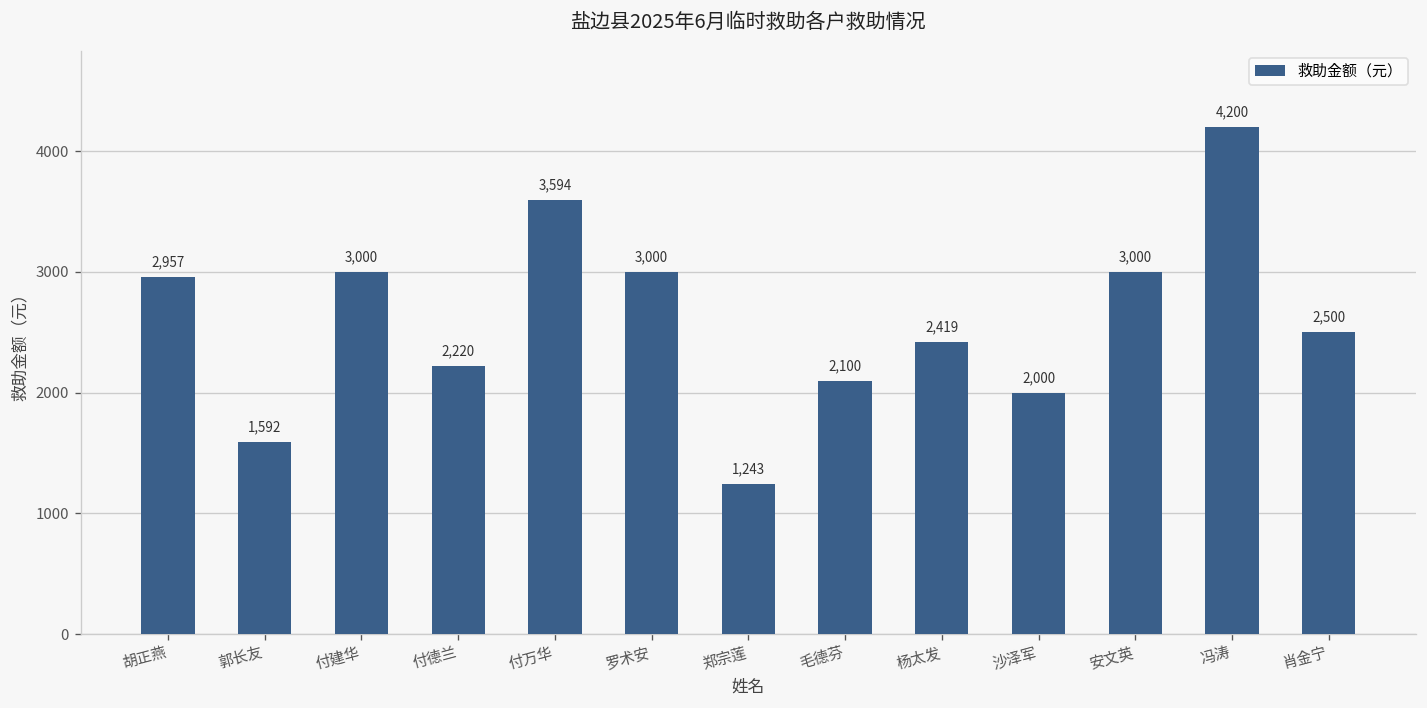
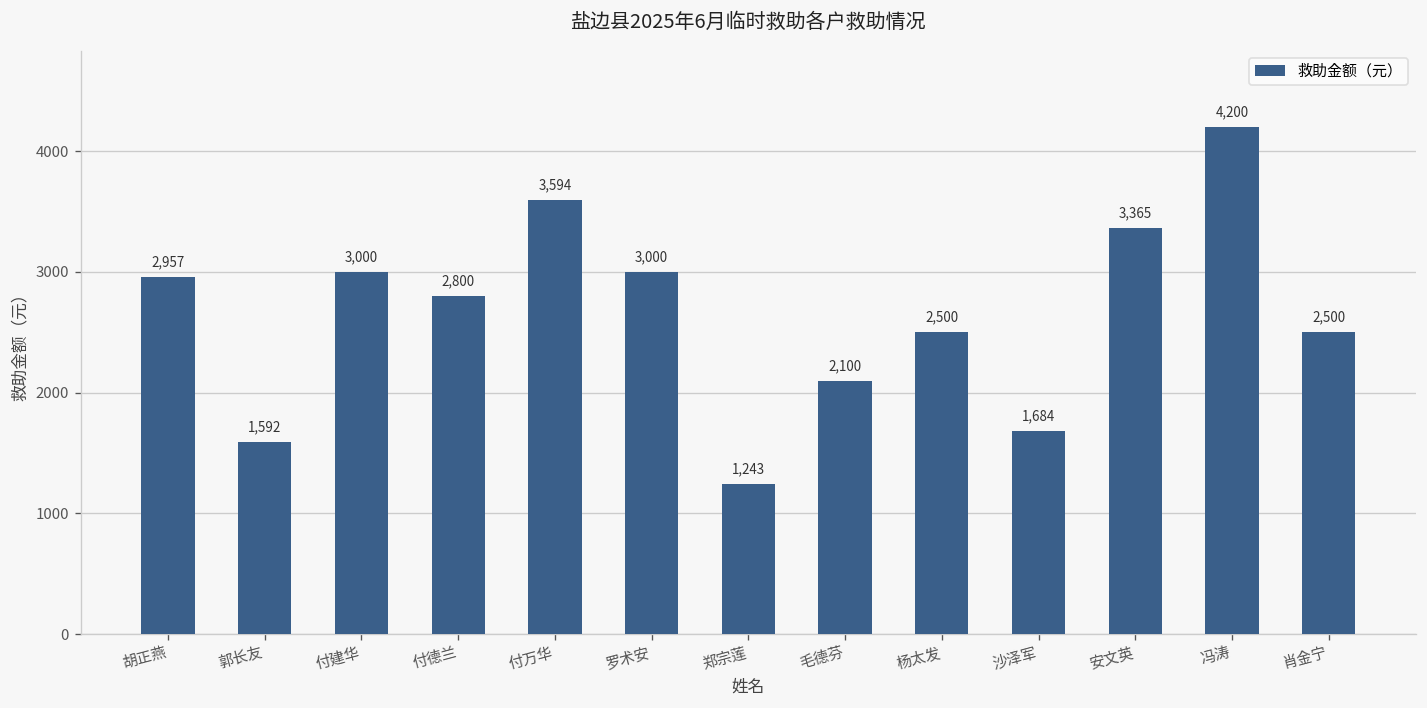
  {
    "胡正燕": "2,957",
    "郭长友": "1,592",
    "付建华": "3,000",
-   "付德兰": "2,220",
+   "付德兰": "2,800",
    "付万华": "3,594",
    "罗术安": "3,000",
    "郑宗莲": "1,243",
    "毛德芬": "2,100",
-   "杨太发": "2,419",
-   "沙泽军": "2,000",
-   "安文英": "3,000",
+   "杨太发": "2,500",
+   "沙泽军": "1,684",
+   "安文英": "3,365",
    "冯涛": "4,200",
    "肖金宁": "2,500"
  }
